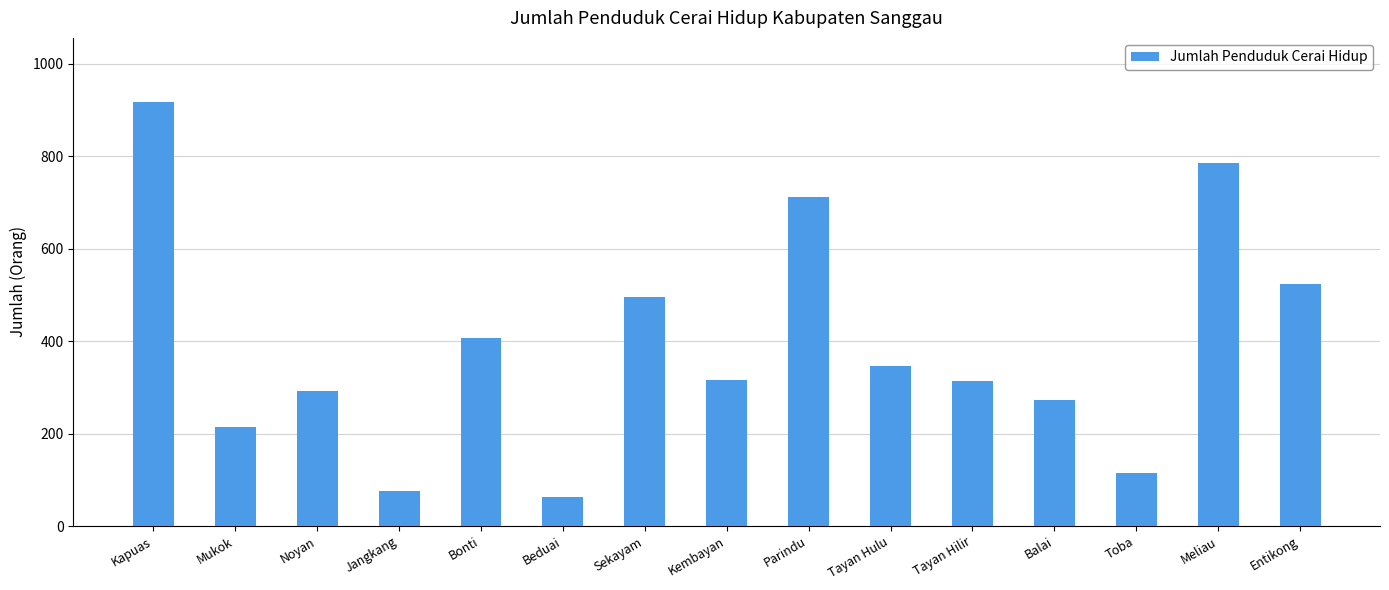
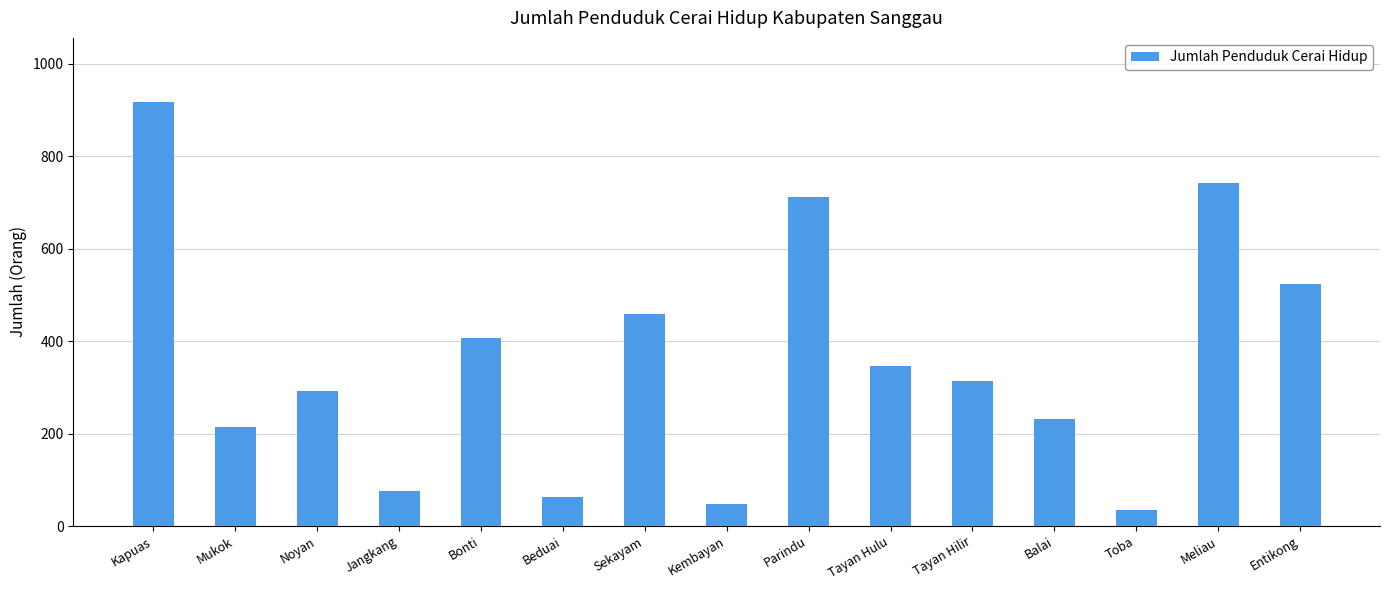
  {
    "Kapuas": 920,
    "Mukok": 210,
    "Noyan": 290,
    "Jangkang": 80,
    "Bonti": 410,
    "Beduai": 60,
-   "Sekayam": 500,
-   "Kembayan": 320,
+   "Sekayam": 460,
+   "Kembayan": 50,
    "Parindu": 710,
    "Tayan Hulu": 350,
    "Tayan Hilir": 310,
-   "Balai": 270,
-   "Toba": 110,
-   "Meliau": 790,
+   "Balai": 230,
+   "Toba": 30,
+   "Meliau": 740,
    "Entikong": 520
  }
